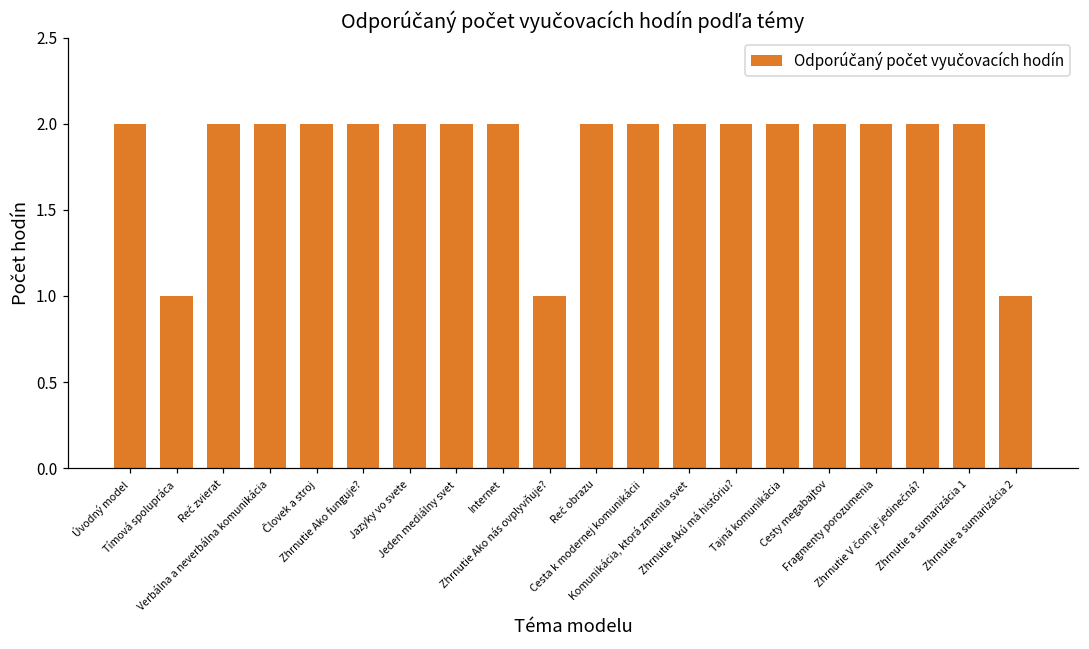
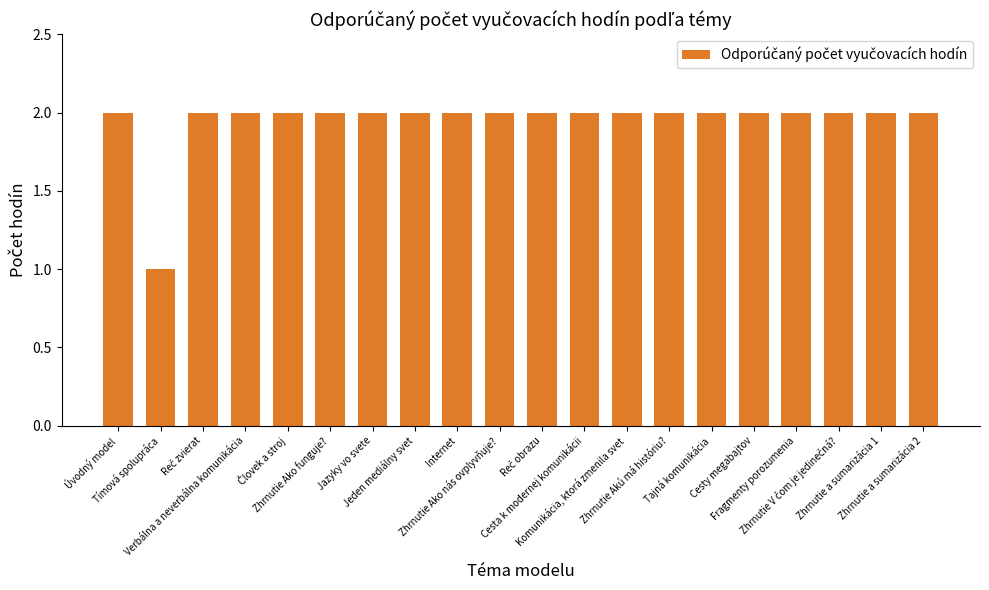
  {
    "Úvodný model": 2,
    "Tímová spolupráca": 1,
    "Reč zvierat": 2,
    "Verbálna a neverbálna komunikácia": 2,
    "Človek a stroj": 2,
    "Zhrnutie Ako funguje?": 2,
    "Jazyky vo svete": 2,
    "Jeden mediálny svet": 2,
    "Internet": 2,
-   "Zhrnutie Ako nás ovplyvňuje?": 1,
+   "Zhrnutie Ako nás ovplyvňuje?": 2,
    "Reč obrazu": 2,
    "Cesta k modernej komunikácii": 2,
    "Komunikácia, ktorá zmenila svet": 2,
    "Zhrnutie Akú má históriu?": 2,
    "Tajná komunikácia": 2,
    "Cesty megabajtov": 2,
    "Fragmenty porozumenia": 2,
    "Zhrnutie V čom je jedinečná?": 2,
    "Zhrnutie a sumarizácia 1": 2,
-   "Zhrnutie a sumarizácia 2": 1
+   "Zhrnutie a sumarizácia 2": 2
  }
